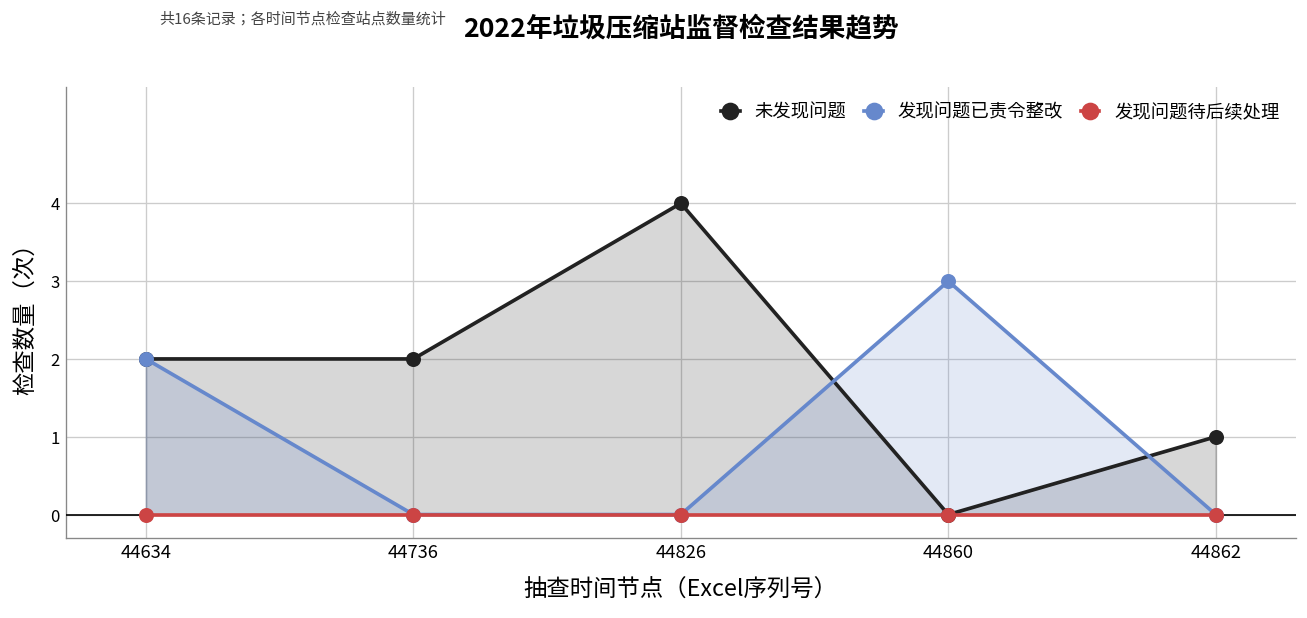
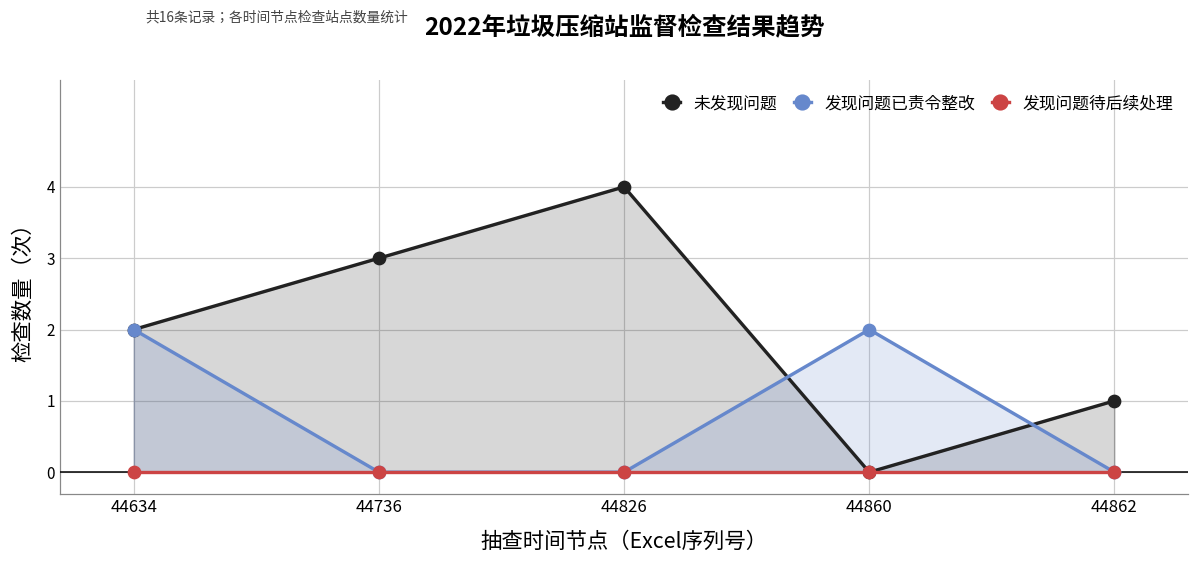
  {
    "未发现问题": {
-     "44736": 2,
+     "44736": 3,
      "44826": 4,
      "44862": 1
    },
    "发现问题已责令整改": {
-     "44860": 3
+     "44860": 2
    },
    "发现问题待后续处理": {
      "44634": 0
    }
  }
